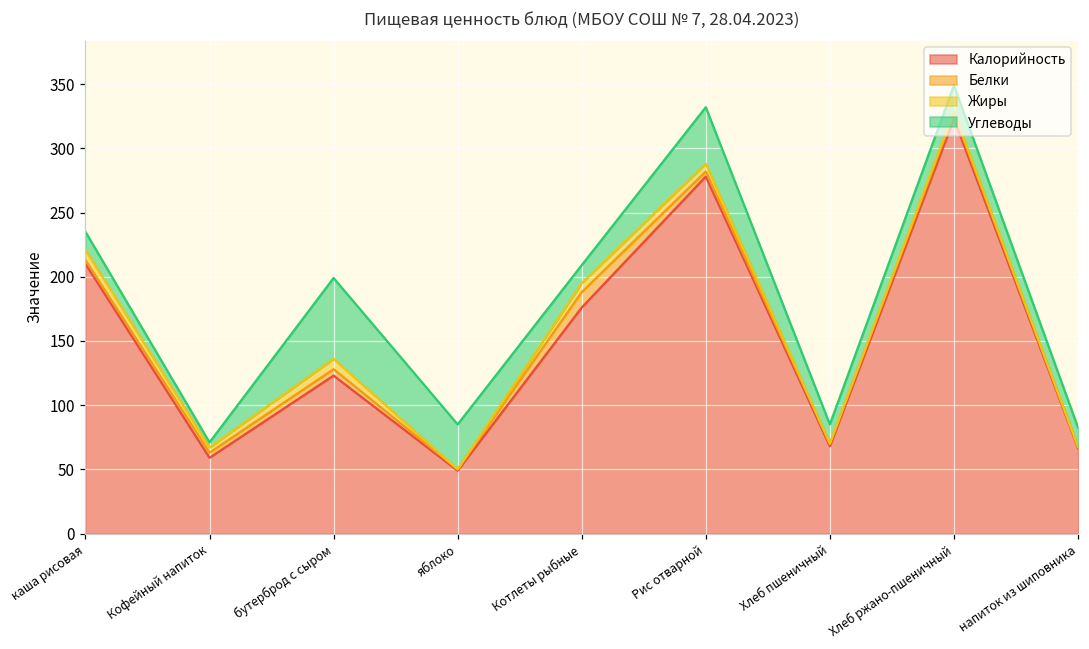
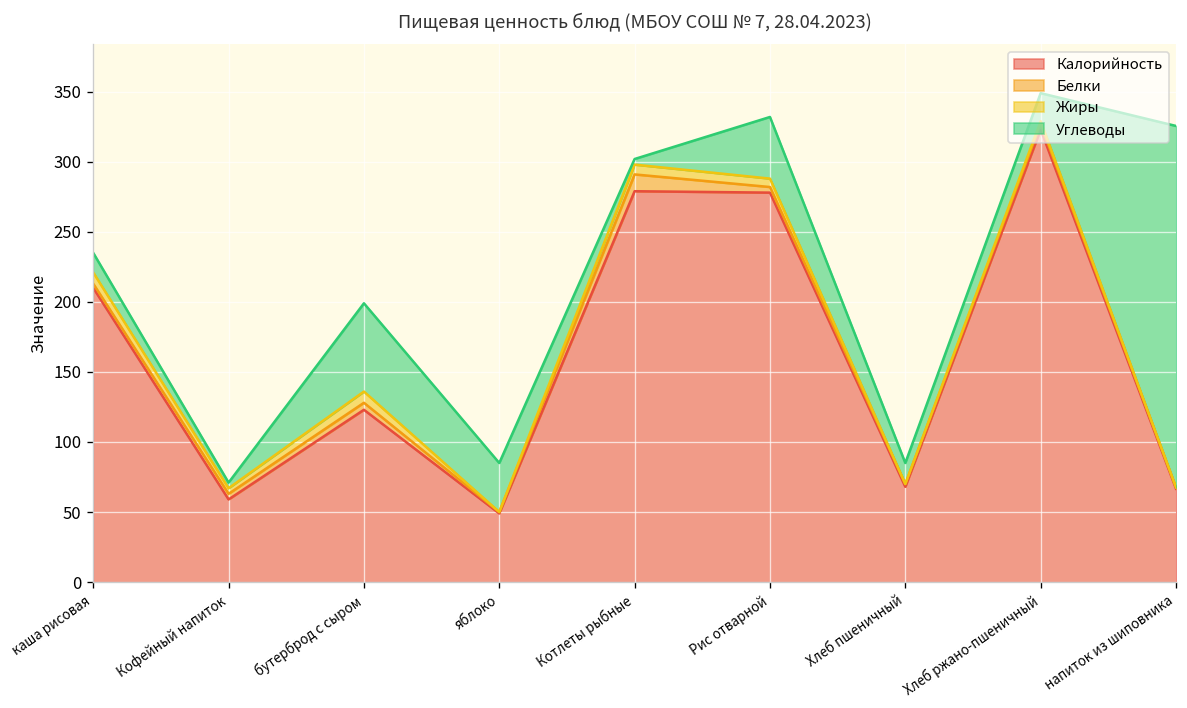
  {
    "Калорийность": {
      "каша рисовая": 210,
      "Кофейный напиток": 59,
      "бутерброд с сыром": 123,
-     "Котлеты рыбные": 176,
+     "Котлеты рыбные": 279,
      "Рис отварной": 278
    },
    "Углеводы": {
      "каша рисовая": 14,
      "Кофейный напиток": 4,
      "бутерброд с сыром": 63,
      "яблоко": 35,
-     "Котлеты рыбные": 14,
+     "Котлеты рыбные": 4,
      "Рис отварной": 44,
      "Хлеб пшеничный": 15,
-     "напиток из шиповника": 15
+     "напиток из шиповника": 258
    }
  }
